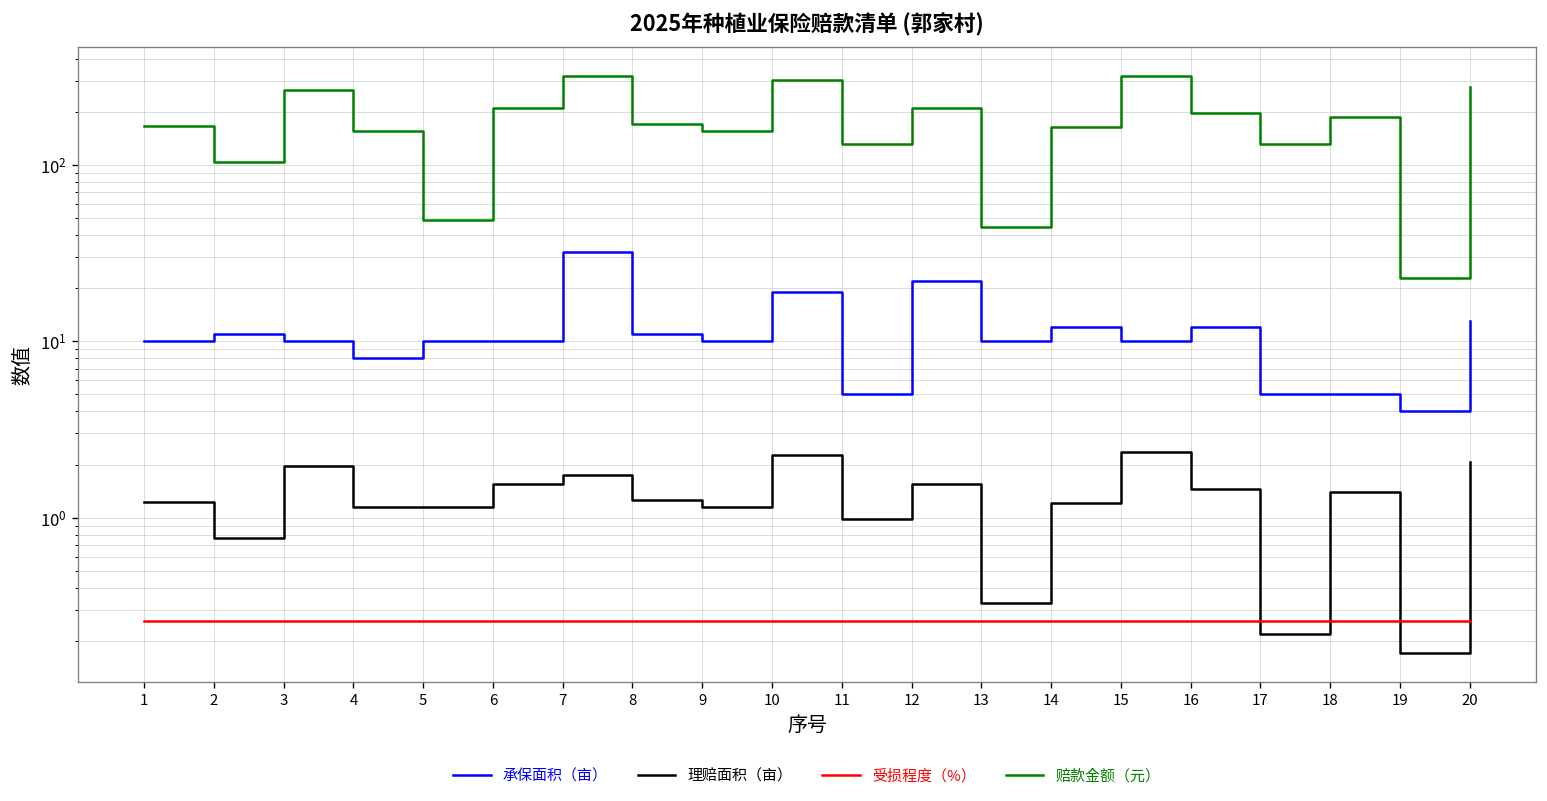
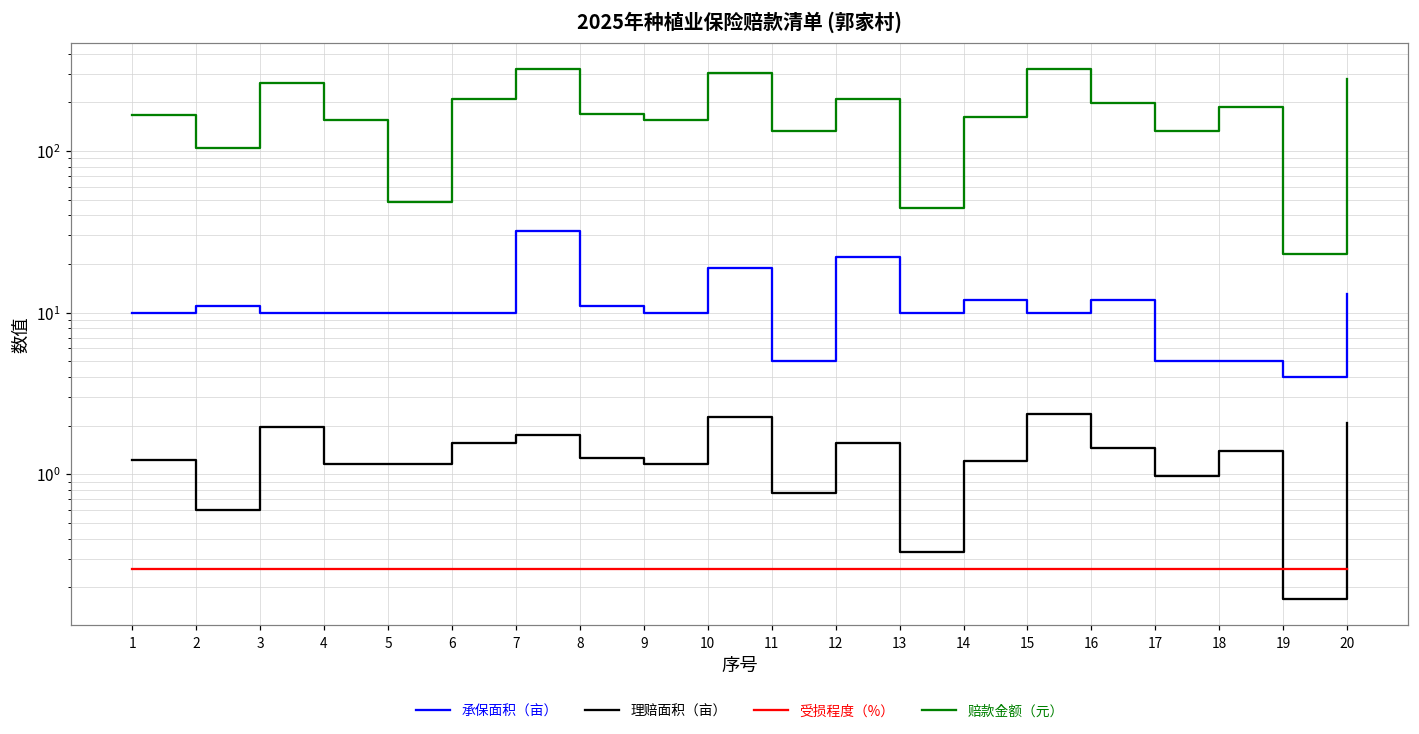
  {
    "承保面积（亩）": {
      "1": 10,
      "2": 11,
      "3": 10,
-     "4": 8,
+     "4": 10,
      "5": 10,
      "6": 10,
      "7": 32,
      "8": 11,
      "9": 10,
      "10": 19,
      "11": 5,
      "12": 22,
      "13": 10,
      "14": 12,
      "15": 10,
      "16": 12,
      "17": 5,
      "18": 5,
      "19": 4,
      "20": 13
    },
    "理赔面积（亩）": {
      "1": 1.2,
-     "2": 0.8,
+     "2": 0.60,
      "3": 2.0,
      "4": 1.2,
      "5": 1.2,
      "6": 1.6,
      "7": 1.8,
      "8": 1.3,
      "9": 1.2,
      "10": 2.3,
-     "11": 1.0,
+     "11": 0.8,
      "12": 1.6,
      "13": 0.33,
      "14": 1.2,
      "15": 2.4,
      "16": 1.5,
-     "17": 0.22,
+     "17": 1.0,
      "18": 1.4,
      "19": 0.17,
      "20": 2.1
    },
    "受损程度（%）": {
      "1": 0.26,
      "2": 0.26,
      "3": 0.26,
      "4": 0.26,
      "5": 0.26,
      "6": 0.26,
      "7": 0.26,
      "8": 0.26,
      "9": 0.26,
      "10": 0.26,
      "11": 0.26,
      "12": 0.26,
      "13": 0.26,
      "14": 0.26,
      "15": 0.26,
      "16": 0.26,
      "17": 0.26,
      "18": 0.26,
      "19": 0.26,
      "20": 0.26
    },
    "赔款金额（元）": {
      "1": 170,
      "2": 100,
      "3": 260,
      "4": 160,
      "5": 49,
      "6": 210,
      "7": 320,
      "8": 170,
      "9": 160,
      "10": 310,
      "11": 130,
      "12": 210,
      "13": 45,
      "14": 160,
      "15": 320,
      "16": 200,
      "17": 130,
      "18": 190,
      "19": 23,
      "20": 280
    }
  }
